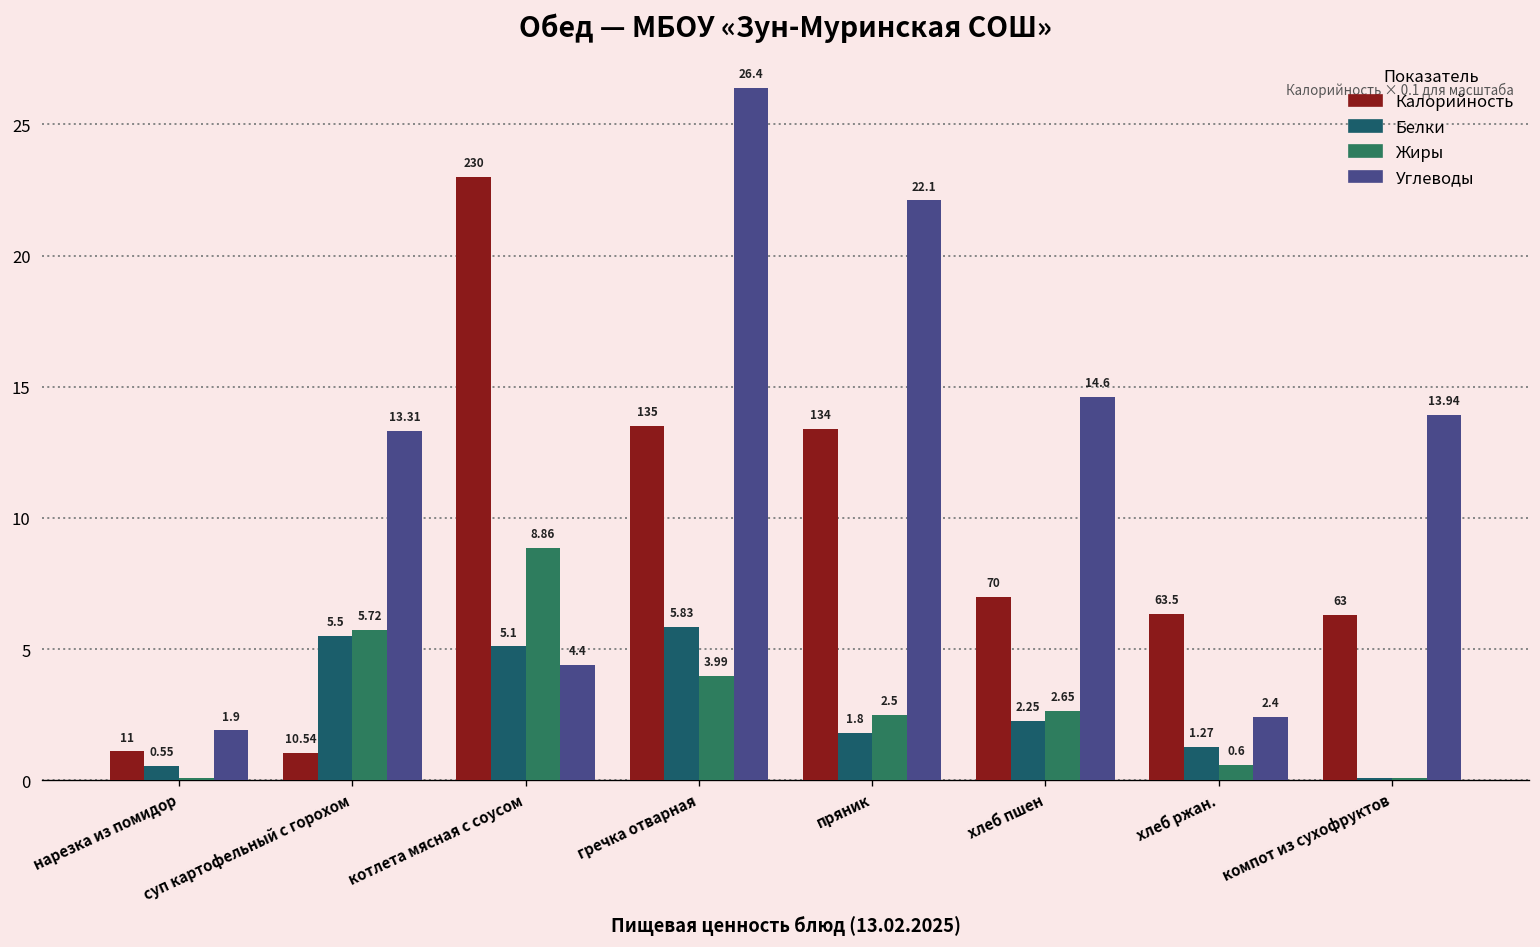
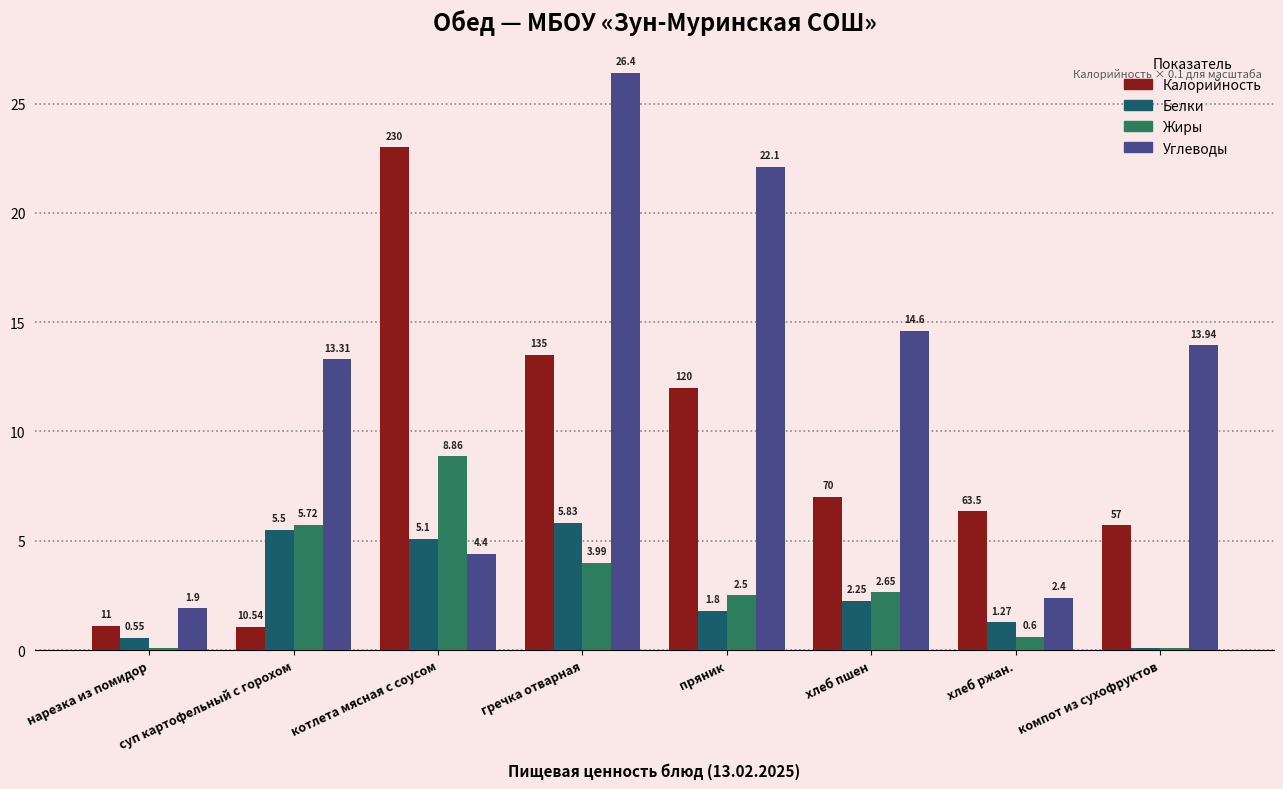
  {
    "Калорийность": {
-     "пряник": 134,
-     "компот из сухофруктов": 63
+     "пряник": 120,
+     "компот из сухофруктов": 57
    }
  }
